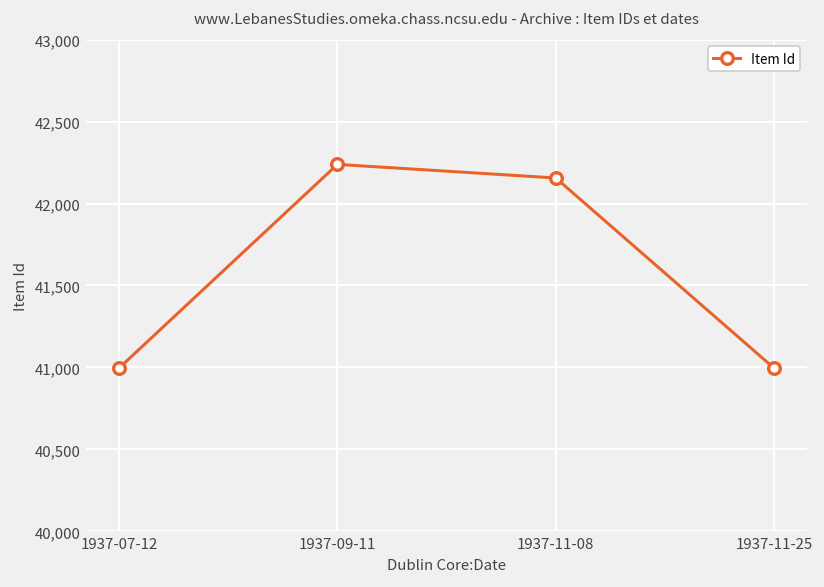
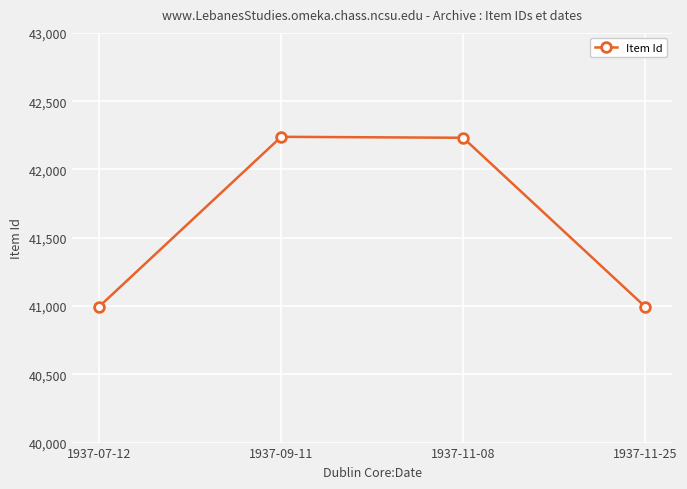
  {
    "1937-07-12": "41,000",
    "1937-09-11": "42,240",
-   "1937-11-08": "42,160",
+   "1937-11-08": "42,230",
    "1937-11-25": "41,000"
  }
